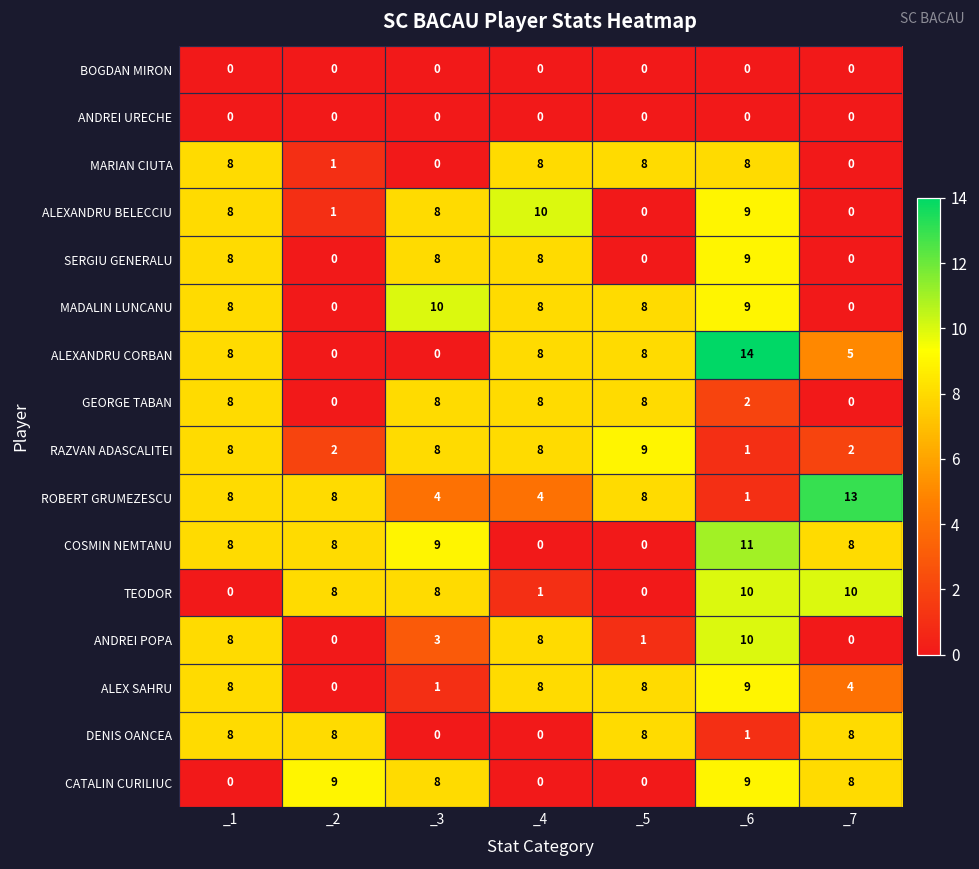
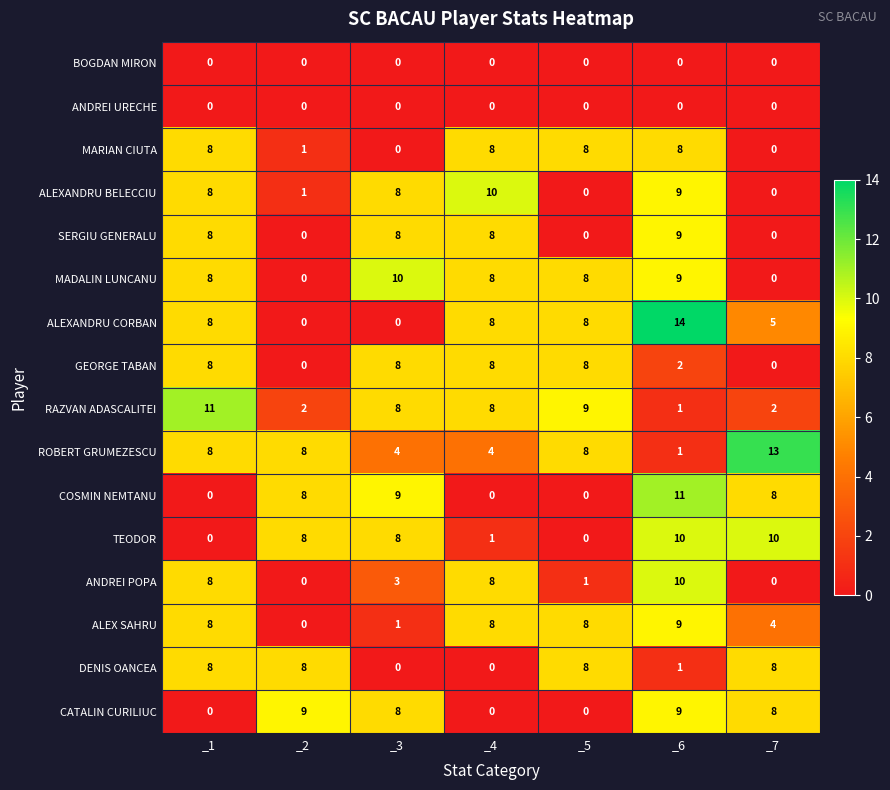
  {
    "BOGDAN MIRON": {
      "_1": 0,
      "_2": 0,
      "_3": 0,
      "_4": 0,
      "_5": 0,
      "_6": 0,
      "_7": 0
    },
    "ANDREI URECHE": {
      "_1": 0,
      "_2": 0,
      "_3": 0,
      "_4": 0,
      "_5": 0,
      "_6": 0,
      "_7": 0
    },
    "MARIAN CIUTA": {
      "_1": 8,
      "_2": 1,
      "_3": 0,
      "_4": 8,
      "_5": 8,
      "_6": 8,
      "_7": 0
    },
    "ALEXANDRU BELECCIU": {
      "_1": 8,
      "_2": 1,
      "_3": 8,
      "_4": 10,
      "_5": 0,
      "_6": 9,
      "_7": 0
    },
    "SERGIU GENERALU": {
      "_1": 8,
      "_2": 0,
      "_3": 8,
      "_4": 8,
      "_5": 0,
      "_6": 9,
      "_7": 0
    },
    "MADALIN LUNCANU": {
      "_1": 8,
      "_2": 0,
      "_3": 10,
      "_4": 8,
      "_5": 8,
      "_6": 9,
      "_7": 0
    },
    "ALEXANDRU CORBAN": {
      "_1": 8,
      "_2": 0,
      "_3": 0,
      "_4": 8,
      "_5": 8,
      "_6": 14,
      "_7": 5
    },
    "GEORGE TABAN": {
      "_1": 8,
      "_2": 0,
      "_3": 8,
      "_4": 8,
      "_5": 8,
      "_6": 2,
      "_7": 0
    },
    "RAZVAN ADASCALITEI": {
-     "_1": 8,
+     "_1": 11,
      "_2": 2,
      "_3": 8,
      "_4": 8,
      "_5": 9,
      "_6": 1,
      "_7": 2
    },
    "ROBERT GRUMEZESCU": {
      "_1": 8,
      "_2": 8,
      "_3": 4,
      "_4": 4,
      "_5": 8,
      "_6": 1,
      "_7": 13
    },
    "COSMIN NEMTANU": {
-     "_1": 8,
+     "_1": 0,
      "_2": 8,
      "_3": 9,
      "_4": 0,
      "_5": 0,
      "_6": 11,
      "_7": 8
    },
    "TEODOR": {
      "_1": 0,
      "_2": 8,
      "_3": 8,
      "_4": 1,
      "_5": 0,
      "_6": 10,
      "_7": 10
    },
    "ANDREI POPA": {
      "_1": 8,
      "_2": 0,
      "_3": 3,
      "_4": 8,
      "_5": 1,
      "_6": 10,
      "_7": 0
    },
    "ALEX SAHRU": {
      "_1": 8,
      "_2": 0,
      "_3": 1,
      "_4": 8,
      "_5": 8,
      "_6": 9,
      "_7": 4
    },
    "DENIS OANCEA": {
      "_1": 8,
      "_2": 8,
      "_3": 0,
      "_4": 0,
      "_5": 8,
      "_6": 1,
      "_7": 8
    },
    "CATALIN CURILIUC": {
      "_1": 0,
      "_2": 9,
      "_3": 8,
      "_4": 0,
      "_5": 0,
      "_6": 9,
      "_7": 8
    }
  }
